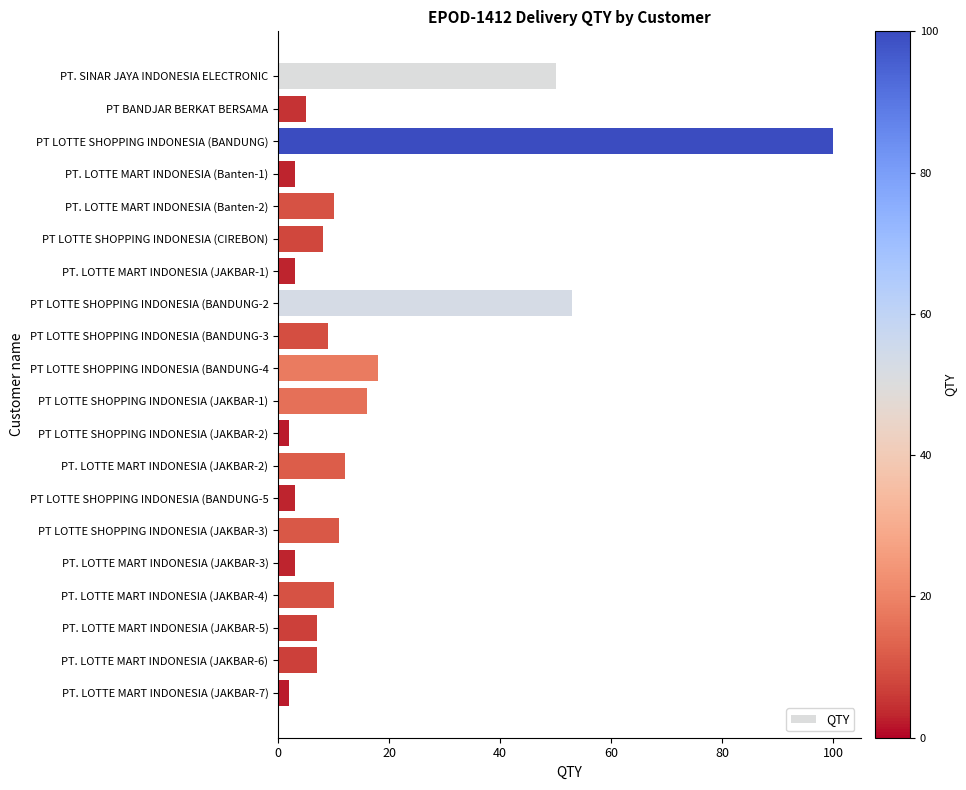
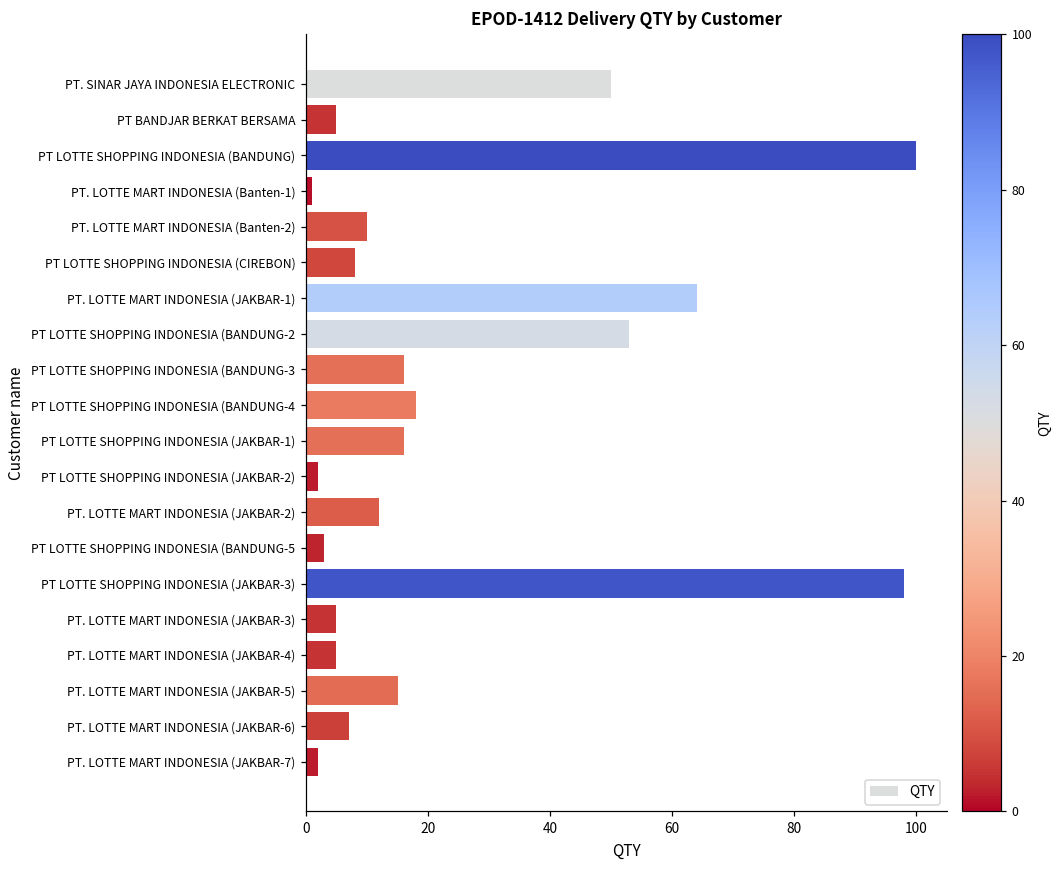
  {
    "PT. SINAR JAYA INDONESIA ELECTRONIC": 50,
    "PT BANDJAR BERKAT BERSAMA": 5,
    "PT LOTTE SHOPPING INDONESIA (BANDUNG)": 100,
-   "PT. LOTTE MART INDONESIA (Banten-1)": 3,
+   "PT. LOTTE MART INDONESIA (Banten-1)": 1,
    "PT. LOTTE MART INDONESIA (Banten-2)": 10,
    "PT LOTTE SHOPPING INDONESIA (CIREBON)": 8,
-   "PT. LOTTE MART INDONESIA (JAKBAR-1)": 3,
+   "PT. LOTTE MART INDONESIA (JAKBAR-1)": 64,
    "PT LOTTE SHOPPING INDONESIA (BANDUNG-2": 53,
-   "PT LOTTE SHOPPING INDONESIA (BANDUNG-3": 9,
+   "PT LOTTE SHOPPING INDONESIA (BANDUNG-3": 16,
    "PT LOTTE SHOPPING INDONESIA (BANDUNG-4": 18,
    "PT LOTTE SHOPPING INDONESIA (JAKBAR-1)": 16,
    "PT LOTTE SHOPPING INDONESIA (JAKBAR-2)": 2,
    "PT. LOTTE MART INDONESIA (JAKBAR-2)": 12,
    "PT LOTTE SHOPPING INDONESIA (BANDUNG-5": 3,
-   "PT LOTTE SHOPPING INDONESIA (JAKBAR-3)": 11,
-   "PT. LOTTE MART INDONESIA (JAKBAR-3)": 3,
-   "PT. LOTTE MART INDONESIA (JAKBAR-4)": 10,
-   "PT. LOTTE MART INDONESIA (JAKBAR-5)": 7,
+   "PT LOTTE SHOPPING INDONESIA (JAKBAR-3)": 98,
+   "PT. LOTTE MART INDONESIA (JAKBAR-3)": 5,
+   "PT. LOTTE MART INDONESIA (JAKBAR-4)": 5,
+   "PT. LOTTE MART INDONESIA (JAKBAR-5)": 15,
    "PT. LOTTE MART INDONESIA (JAKBAR-6)": 7,
    "PT. LOTTE MART INDONESIA (JAKBAR-7)": 2
  }
